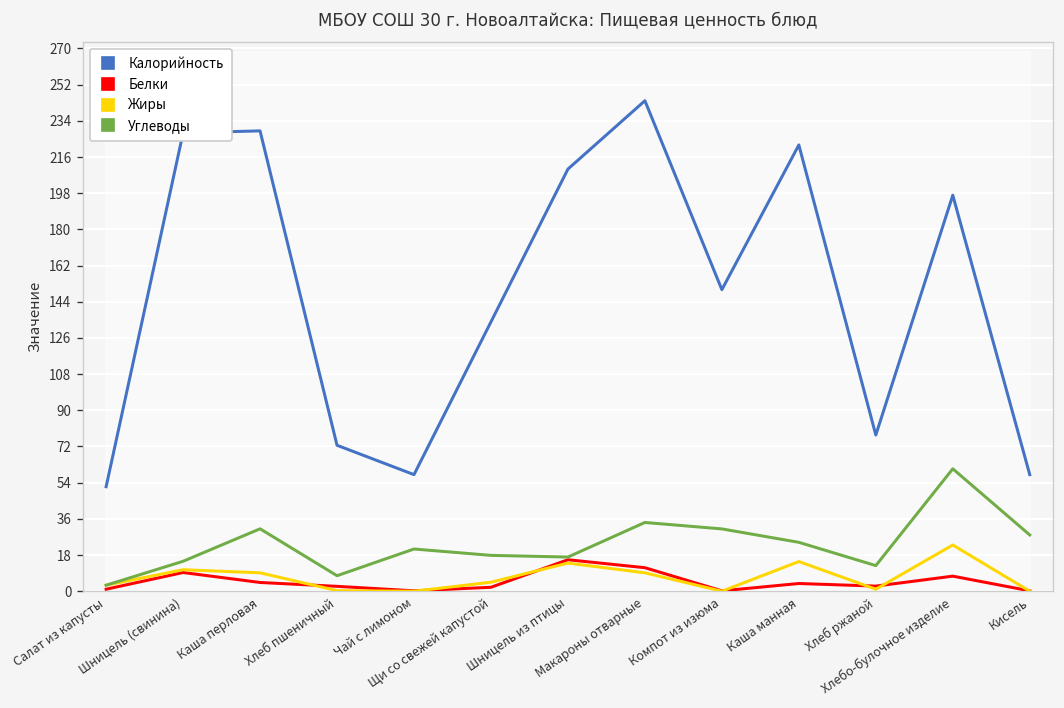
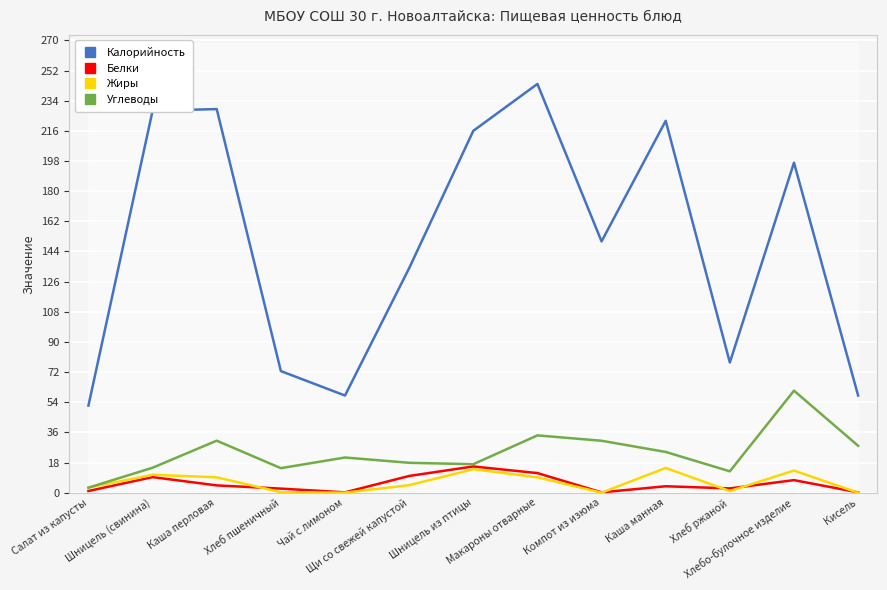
  {
    "Калорийность": {
      "Салат из капусты": 52,
      "Каша перловая": 229,
      "Хлеб пшеничный": 73,
      "Чай с лимоном": 58,
      "Щи со свежей капустой": 134,
-     "Шницель из птицы": 210,
+     "Шницель из птицы": 216,
      "Макароны отварные": 244,
      "Компот из изюма": 150,
      "Каша манная": 222,
      "Хлеб ржаной": 78,
      "Хлебо-булочное изделие": 197,
      "Кисель": 58
    },
    "Белки": {
      "Салат из капусты": 1,
      "Каша перловая": 4,
      "Хлеб пшеничный": 2,
-     "Щи со свежей капустой": 2,
+     "Щи со свежей капустой": 10,
      "Макароны отварные": 12,
      "Каша манная": 4,
      "Хлеб ржаной": 3,
      "Хлебо-булочное изделие": 8
    },
    "Жиры": {
      "Каша перловая": 9,
      "Хлеб пшеничный": 0,
      "Щи со свежей капустой": 4,
      "Шницель из птицы": 14,
      "Макароны отварные": 9,
      "Каша манная": 15,
      "Хлеб ржаной": 1,
-     "Хлебо-булочное изделие": 23
+     "Хлебо-булочное изделие": 13
    },
    "Углеводы": {
      "Шницель (свинина)": 15,
      "Каша перловая": 31,
-     "Хлеб пшеничный": 8,
+     "Хлеб пшеничный": 15,
      "Чай с лимоном": 21,
      "Щи со свежей капустой": 18,
      "Макароны отварные": 34,
      "Компот из изюма": 31,
      "Каша манная": 24,
      "Хлеб ржаной": 13,
      "Хлебо-булочное изделие": 61,
      "Кисель": 28
    }
  }
